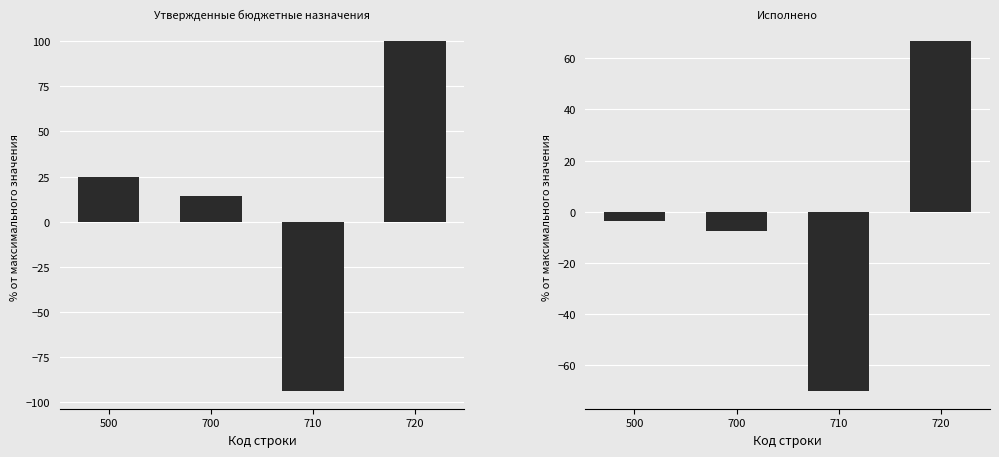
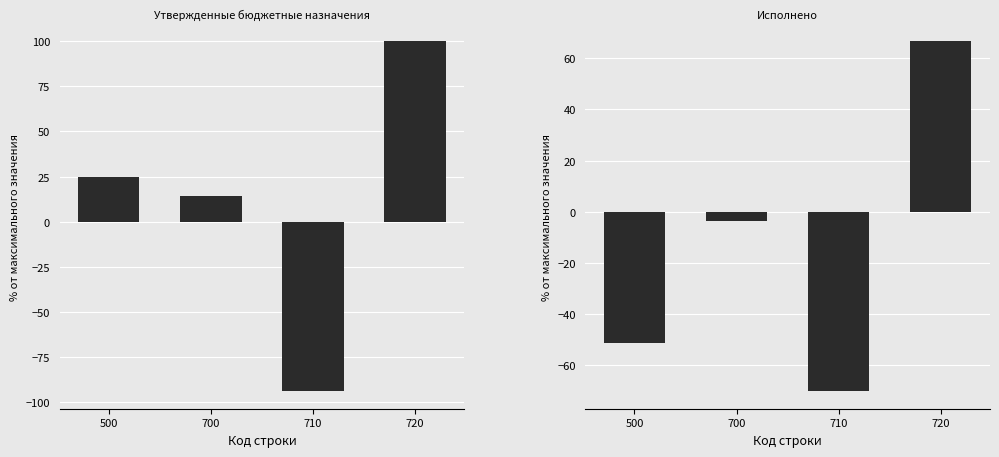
  {
    "Утвержденные бюджетные назначения": {
      "500": 25,
      "700": 14,
      "710": -94,
      "720": 100
    },
    "Исполнено": {
-     "500": -4,
-     "700": -8,
+     "500": -51,
+     "700": -4,
      "710": -70,
      "720": 67
    }
  }
